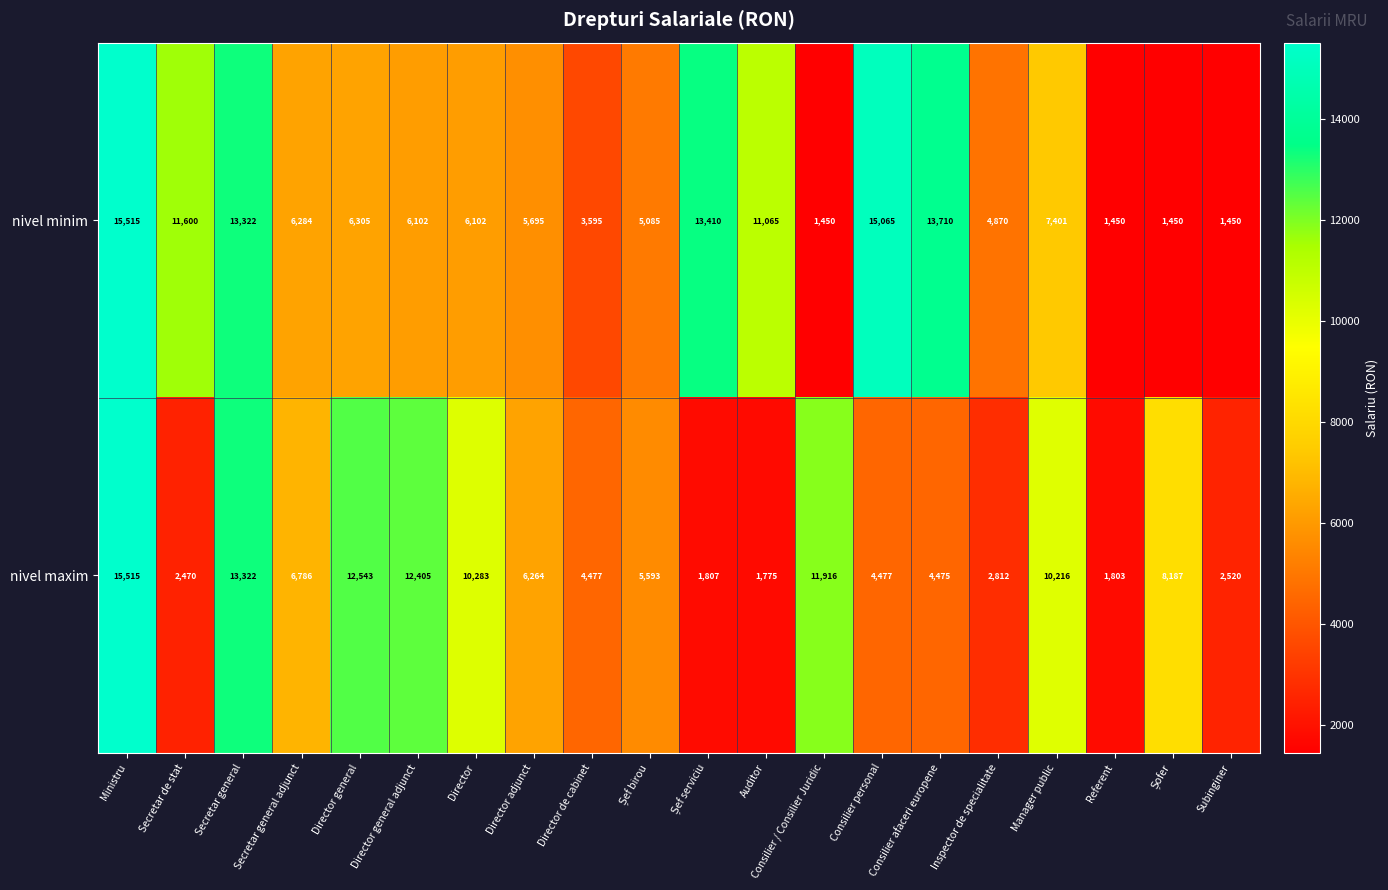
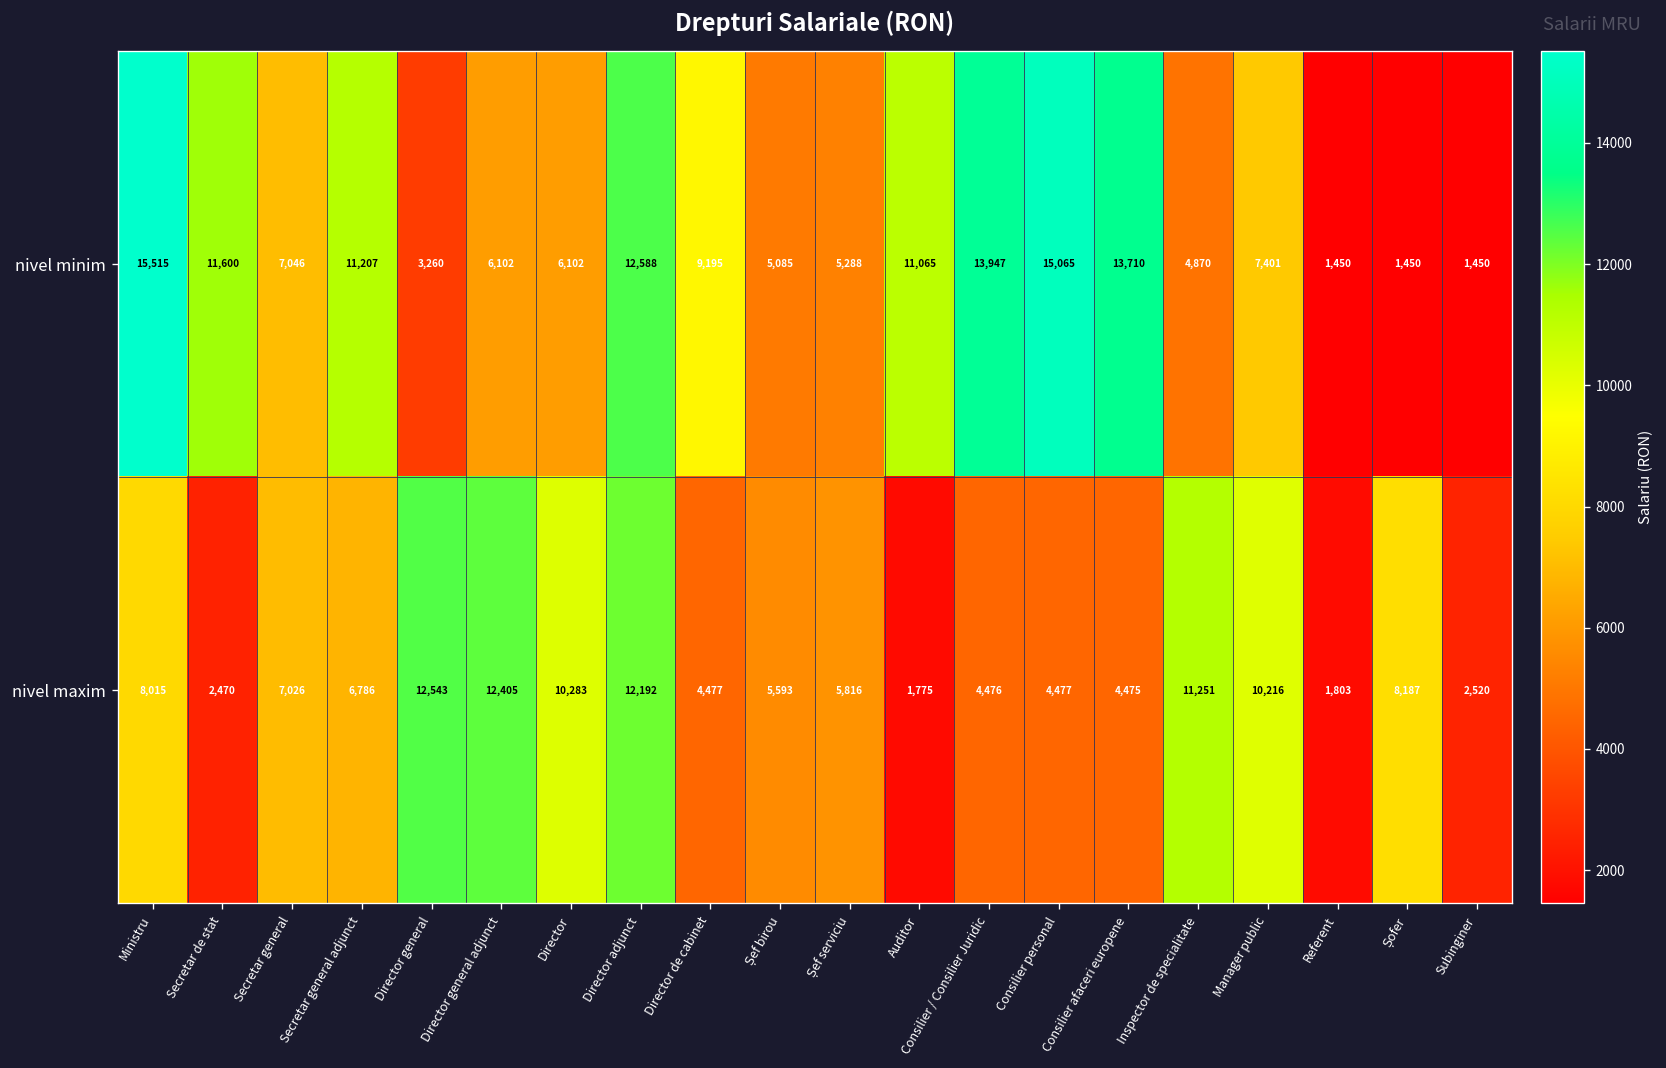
  {
    "nivel minim": {
      "Ministru": "15,515",
      "Secretar de stat": "11,600",
-     "Secretar general": "13,322",
-     "Secretar general adjunct": "6,284",
-     "Director general": "6,305",
+     "Secretar general": "7,046",
+     "Secretar general adjunct": "11,207",
+     "Director general": "3,260",
      "Director general adjunct": "6,102",
      "Director": "6,102",
-     "Director adjunct": "5,695",
-     "Director de cabinet": "3,595",
+     "Director adjunct": "12,588",
+     "Director de cabinet": "9,195",
      "Șef birou": "5,085",
-     "Șef serviciu": "13,410",
+     "Șef serviciu": "5,288",
      "Auditor": "11,065",
-     "Consilier / Consilier Juridic": "1,450",
+     "Consilier / Consilier Juridic": "13,947",
      "Consilier personal": "15,065",
      "Consilier afaceri europene": "13,710",
      "Inspector de specialitate": "4,870",
      "Manager public": "7,401",
      "Referent": "1,450",
      "Șofer": "1,450",
      "Subinginer": "1,450"
    },
    "nivel maxim": {
-     "Ministru": "15,515",
+     "Ministru": "8,015",
      "Secretar de stat": "2,470",
-     "Secretar general": "13,322",
+     "Secretar general": "7,026",
      "Secretar general adjunct": "6,786",
      "Director general": "12,543",
      "Director general adjunct": "12,405",
      "Director": "10,283",
-     "Director adjunct": "6,264",
+     "Director adjunct": "12,192",
      "Director de cabinet": "4,477",
      "Șef birou": "5,593",
-     "Șef serviciu": "1,807",
+     "Șef serviciu": "5,816",
      "Auditor": "1,775",
-     "Consilier / Consilier Juridic": "11,916",
+     "Consilier / Consilier Juridic": "4,476",
      "Consilier personal": "4,477",
      "Consilier afaceri europene": "4,475",
-     "Inspector de specialitate": "2,812",
+     "Inspector de specialitate": "11,251",
      "Manager public": "10,216",
      "Referent": "1,803",
      "Șofer": "8,187",
      "Subinginer": "2,520"
    }
  }
